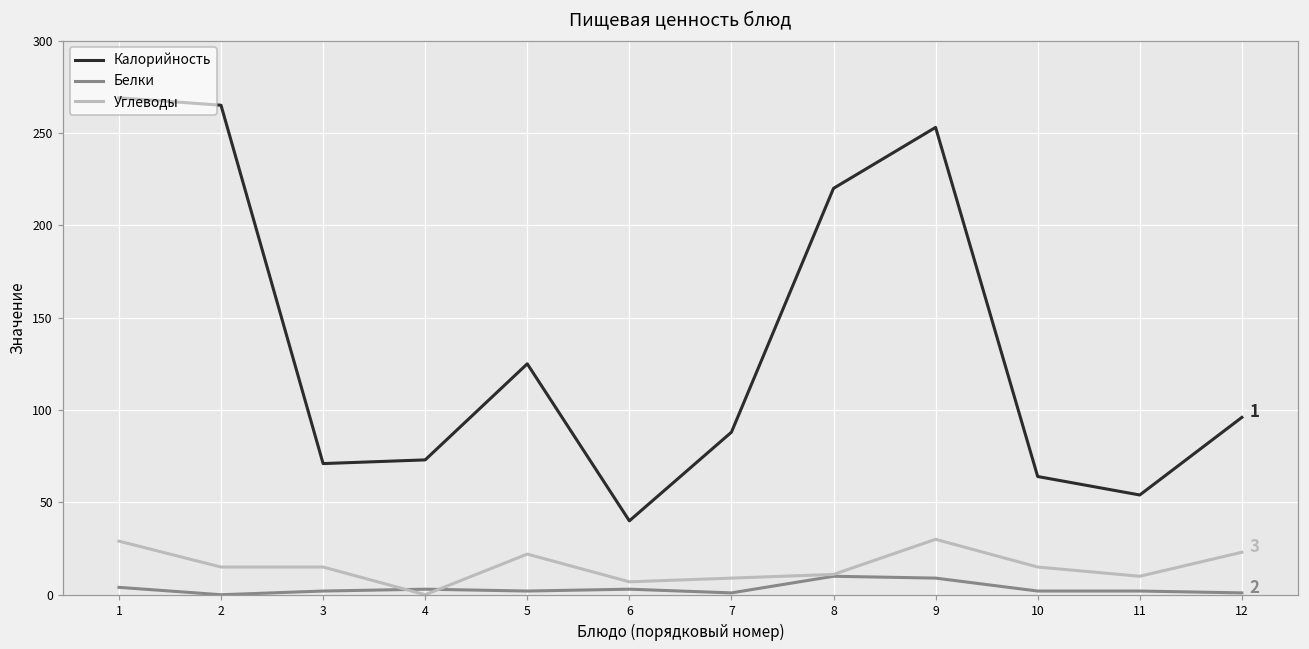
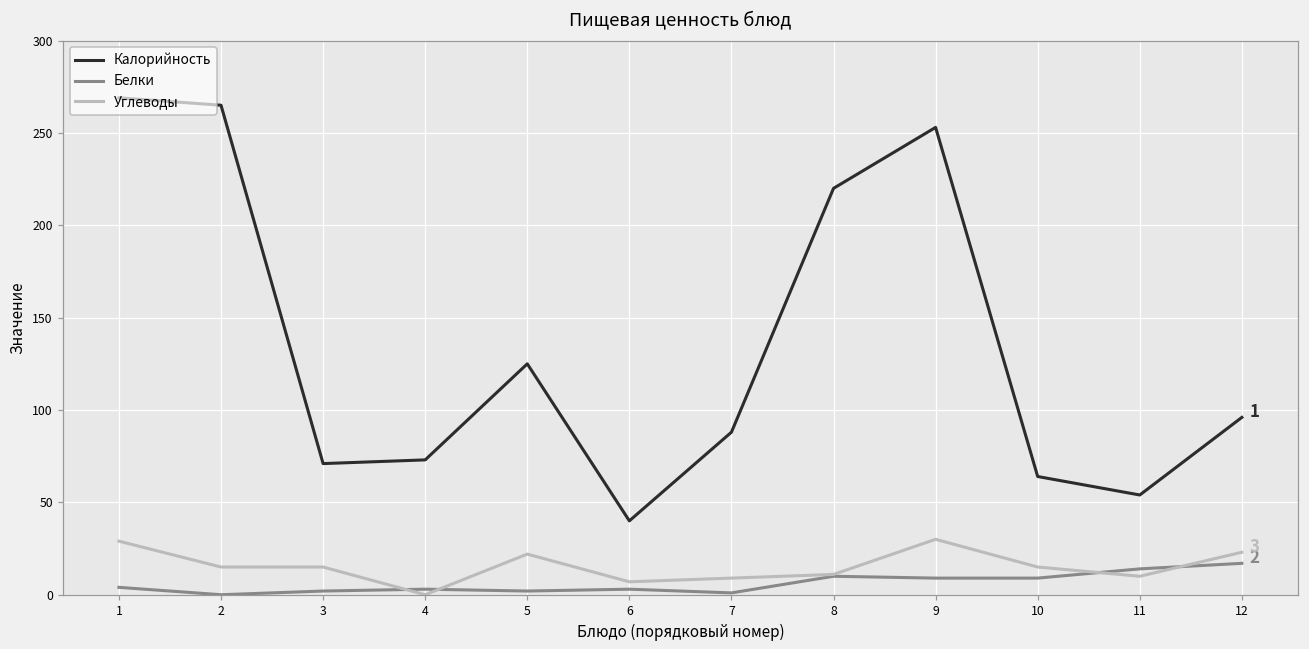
  {
    "Калорийность": {
      "2": 265,
      "3": 71,
      "4": 73,
      "5": 125,
      "6": 40,
      "7": 88,
      "8": 220,
      "9": 253,
      "10": 64,
      "11": 54
    },
    "Белки": {
      "1": 4,
      "2": 0,
      "3": 2,
      "4": 3,
      "5": 2,
      "6": 3,
      "7": 1,
      "9": 9,
-     "10": 2,
-     "11": 2,
-     "12": 1
+     "10": 9,
+     "11": 14,
+     "12": 17
    },
    "Углеводы": {
      "1": 29,
      "2": 15,
      "3": 15,
      "4": 0,
      "5": 22,
      "6": 7,
      "7": 9,
      "9": 30,
      "10": 15,
      "11": 10,
      "12": 23
    }
  }
